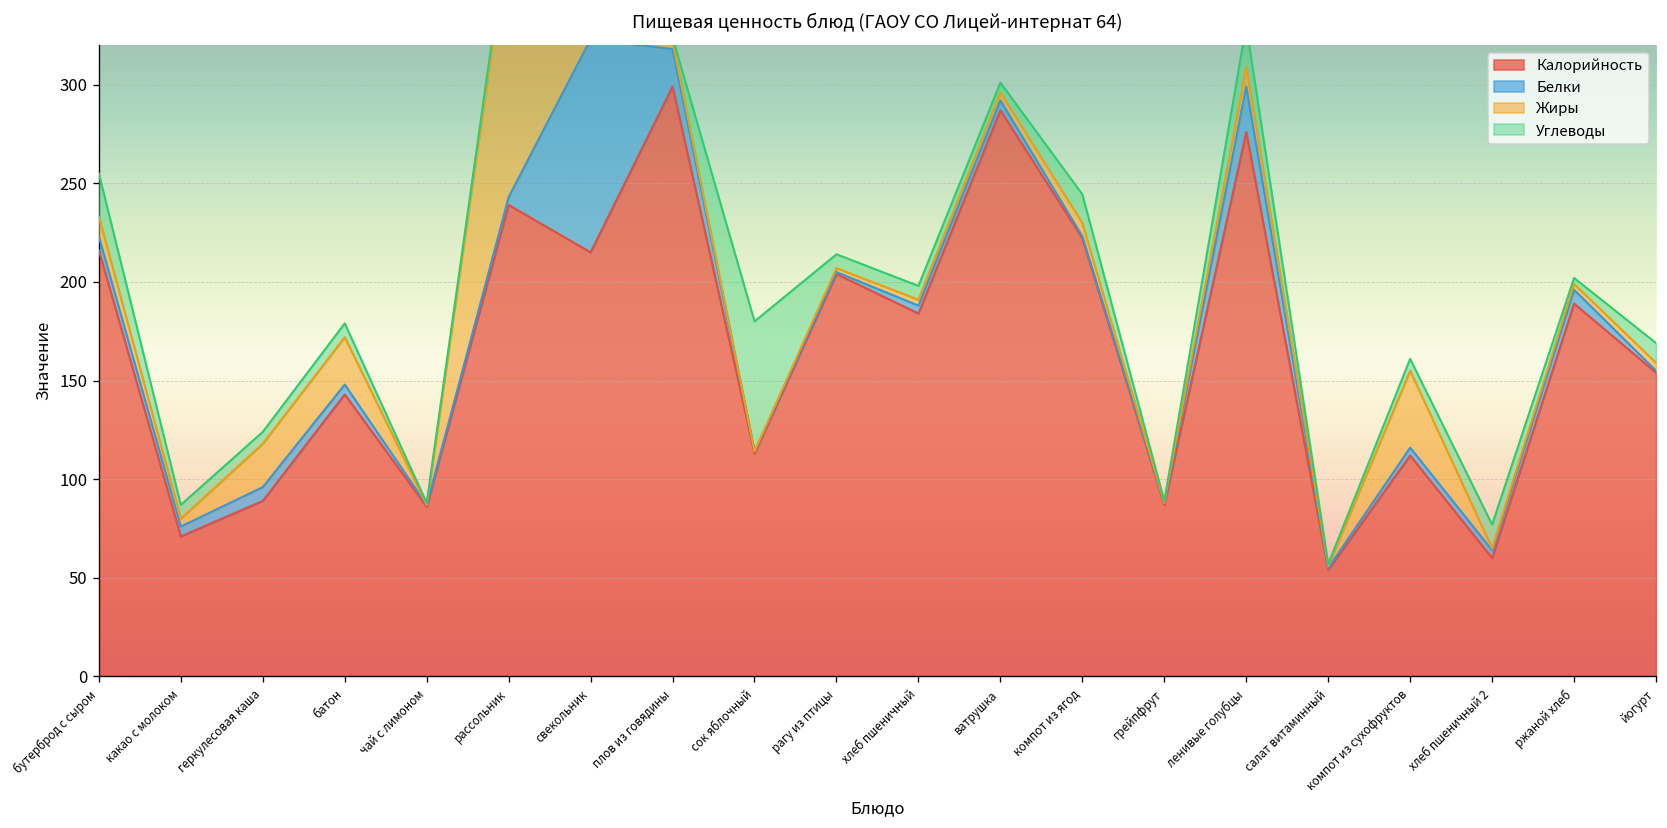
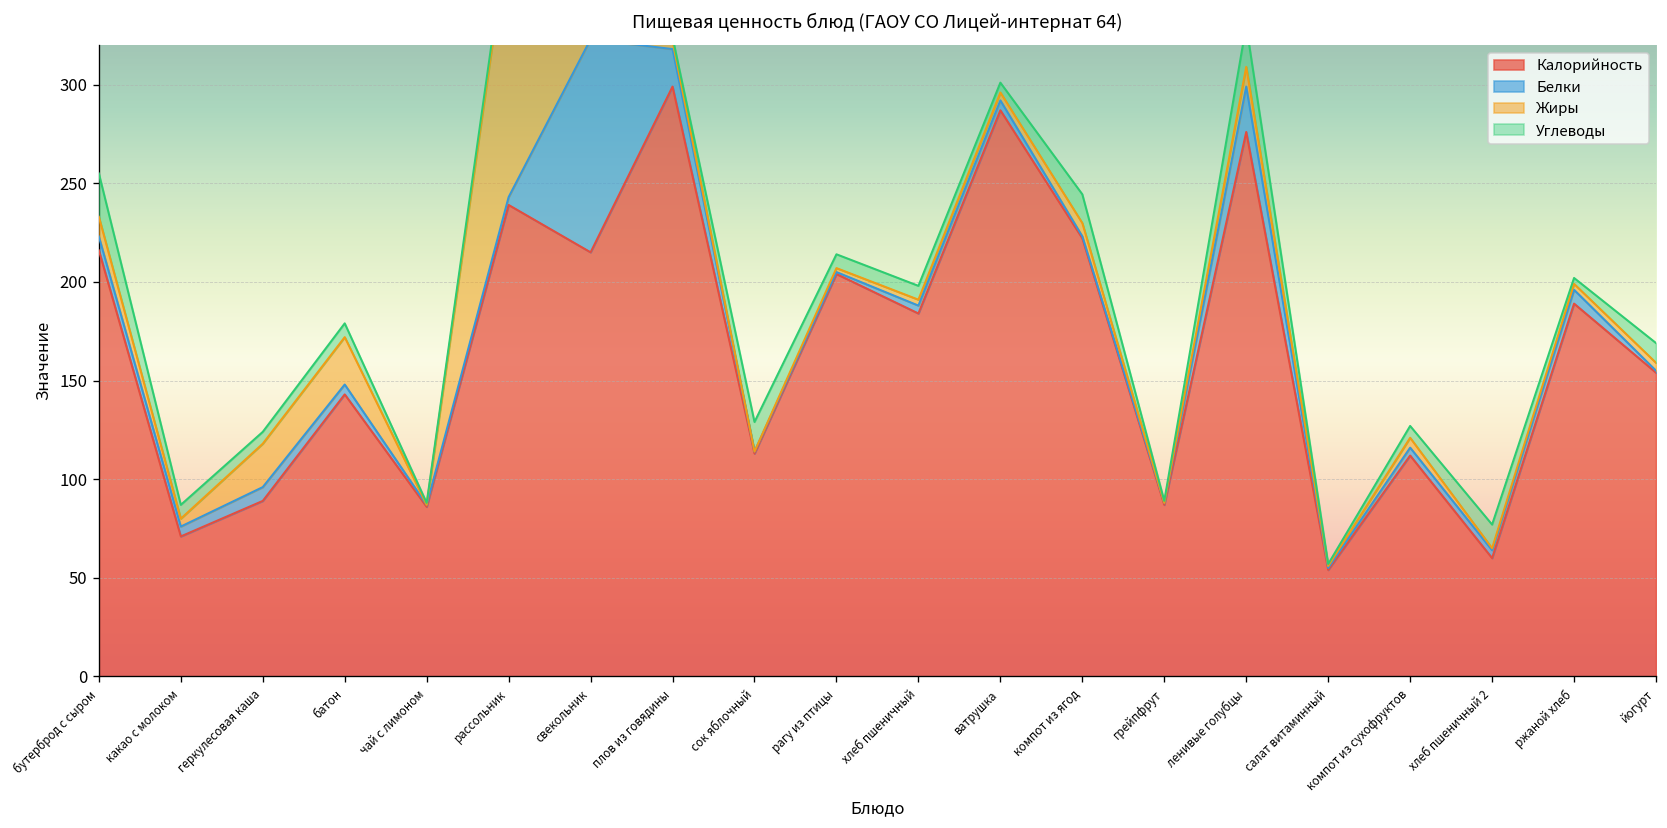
  {
    "Калорийность": {
      "бутерброд с сыром": 216,
      "какао с молоком": 71,
      "геркулесовая каша": 89,
      "батон": 143,
      "рассольник": 239,
      "свекольник": 215,
      "плов из говядины": 299,
      "хлеб пшеничный": 184,
      "ватрушка": 287,
      "ленивые голубцы": 276,
      "компот из сухофруктов": 112,
      "хлеб пшеничный 2": 60,
      "ржаной хлеб": 189
    },
    "Белки": {
      "бутерброд с сыром": 7,
      "какао с молоком": 5,
      "геркулесовая каша": 7,
      "батон": 5,
      "рассольник": 4,
      "плов из говядины": 19,
      "хлеб пшеничный": 4,
      "ватрушка": 5,
      "ленивые голубцы": 23,
      "компот из сухофруктов": 4,
      "ржаной хлеб": 7
    },
    "Жиры": {
      "бутерброд с сыром": 10,
      "какао с молоком": 4,
      "геркулесовая каша": 22,
      "батон": 24,
      "рагу из птицы": 2,
      "хлеб пшеничный": 3,
      "ватрушка": 4,
      "компот из ягод": 7,
      "ленивые голубцы": 10,
-     "компот из сухофруктов": 39,
+     "компот из сухофруктов": 5,
      "ржаной хлеб": 3,
      "йогурт": 4
    },
    "Углеводы": {
      "бутерброд с сыром": 22,
      "какао с молоком": 7,
      "геркулесовая каша": 6,
      "батон": 7,
-     "сок яблочный": 66,
+     "сок яблочный": 15,
      "рагу из птицы": 7,
      "хлеб пшеничный": 7,
      "ватрушка": 5,
      "компот из ягод": 15,
      "компот из сухофруктов": 6,
      "хлеб пшеничный 2": 12,
      "ржаной хлеб": 3,
      "йогурт": 10
    }
  }
